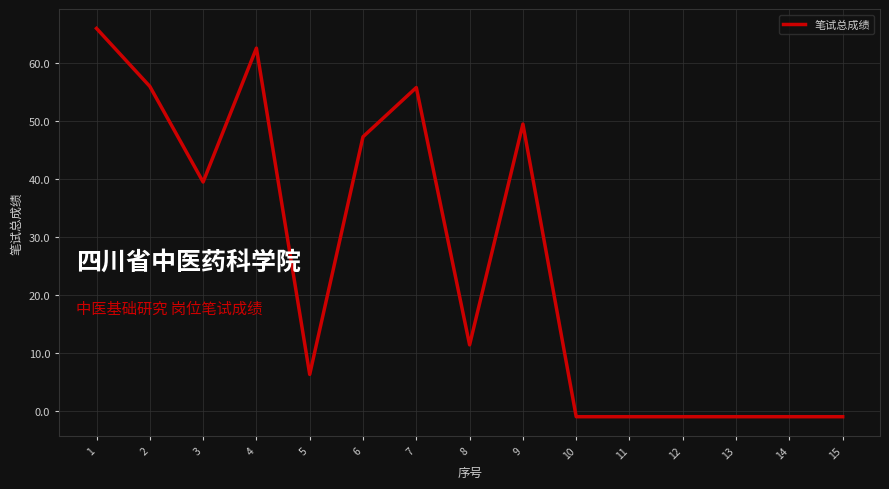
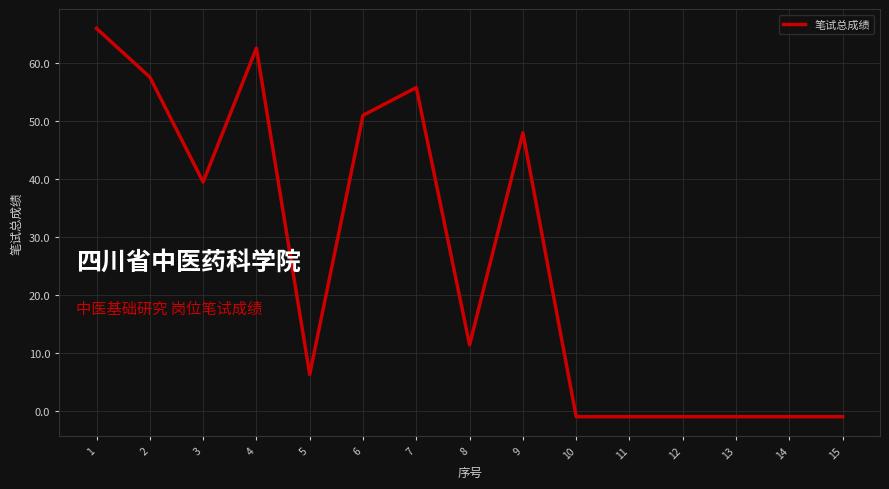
  {
    "1": 66,
-   "2": 56,
+   "2": 58,
    "3": 40,
    "4": 63,
    "5": 6,
-   "6": 47,
+   "6": 51,
    "7": 56,
    "8": 11,
-   "9": 50,
+   "9": 48,
    "10": -1,
    "11": -1,
    "12": -1,
    "13": -1,
    "14": -1,
    "15": -1
  }
